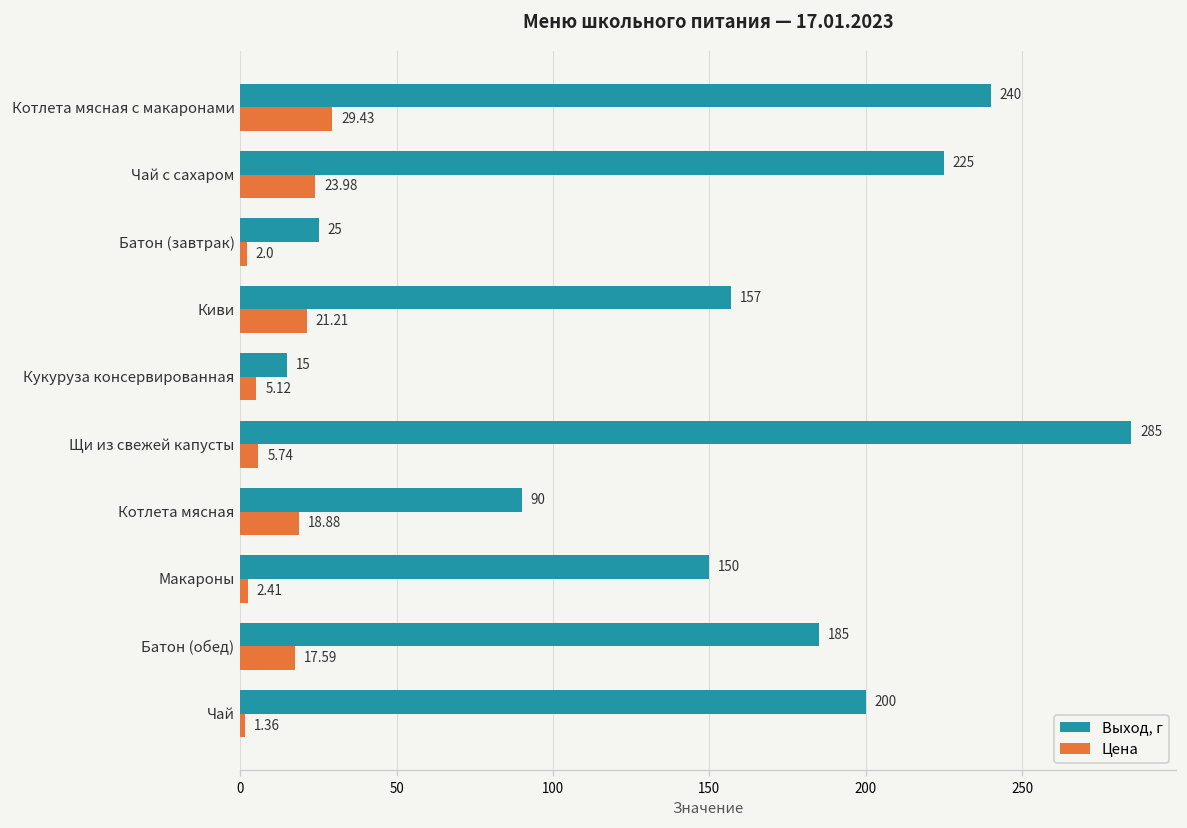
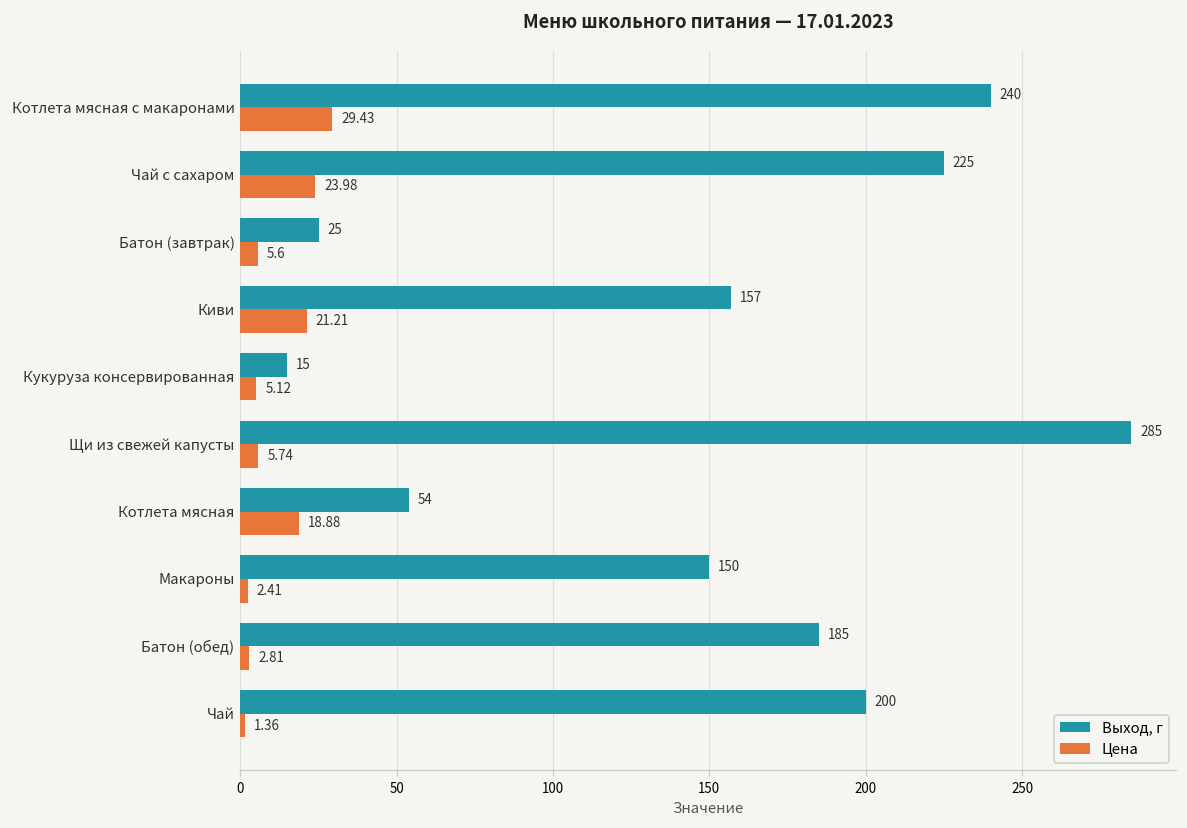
  {
    "Выход, г": {
      "Котлета мясная с макаронами": 240,
      "Чай с сахаром": 225,
      "Батон (завтрак)": 25,
      "Киви": 157,
      "Кукуруза консервированная": 15,
      "Щи из свежей капусты": 285,
-     "Котлета мясная": 90,
+     "Котлета мясная": 54,
      "Макароны": 150,
      "Батон (обед)": 185,
      "Чай": 200
    },
    "Цена": {
      "Котлета мясная с макаронами": 29.43,
      "Чай с сахаром": 23.98,
-     "Батон (завтрак)": 2.0,
+     "Батон (завтрак)": 5.6,
      "Киви": 21.21,
      "Кукуруза консервированная": 5.12,
      "Щи из свежей капусты": 5.74,
      "Котлета мясная": 18.88,
      "Макароны": 2.41,
-     "Батон (обед)": 17.59,
+     "Батон (обед)": 2.81,
      "Чай": 1.36
    }
  }
